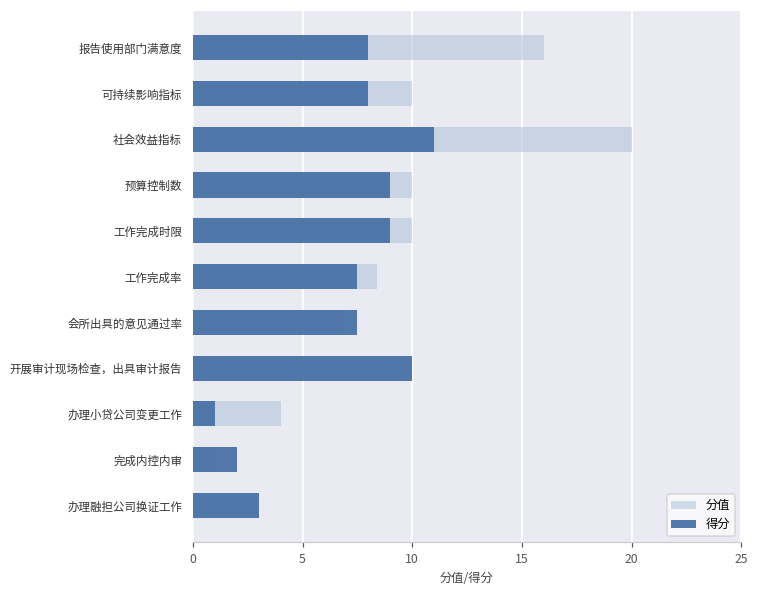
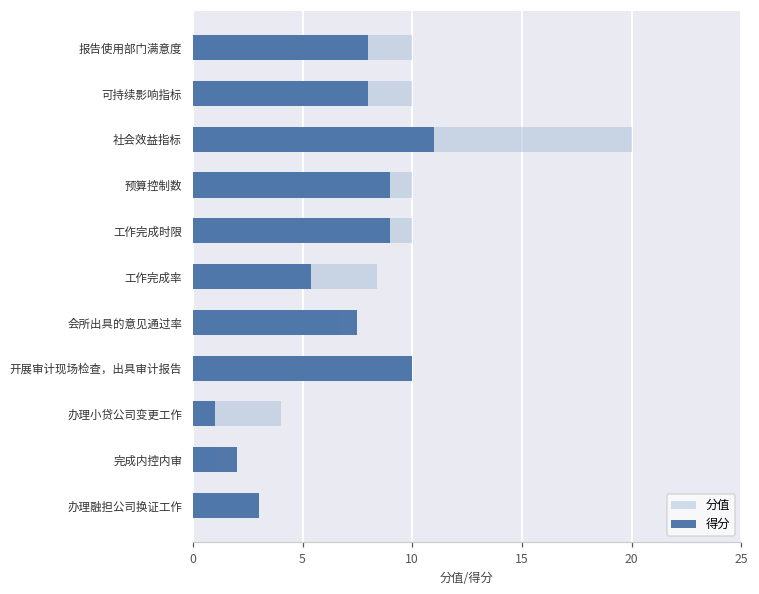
  {
    "分值": {
-     "报告使用部门满意度": 16,
+     "报告使用部门满意度": 10,
      "可持续影响指标": 10,
      "社会效益指标": 20,
      "预算控制数": 10,
      "工作完成时限": 10,
      "工作完成率": 8.4,
      "开展审计现场检查，出具审计报告": 10,
      "办理小贷公司变更工作": 4,
      "办理融担公司换证工作": 3
    },
    "得分": {
-     "工作完成率": 7.5,
+     "工作完成率": 5.4,
      "会所出具的意见通过率": 7.5,
      "开展审计现场检查，出具审计报告": 10.0,
      "完成内控内审": 2.0,
      "办理融担公司换证工作": 3.0
    }
  }
